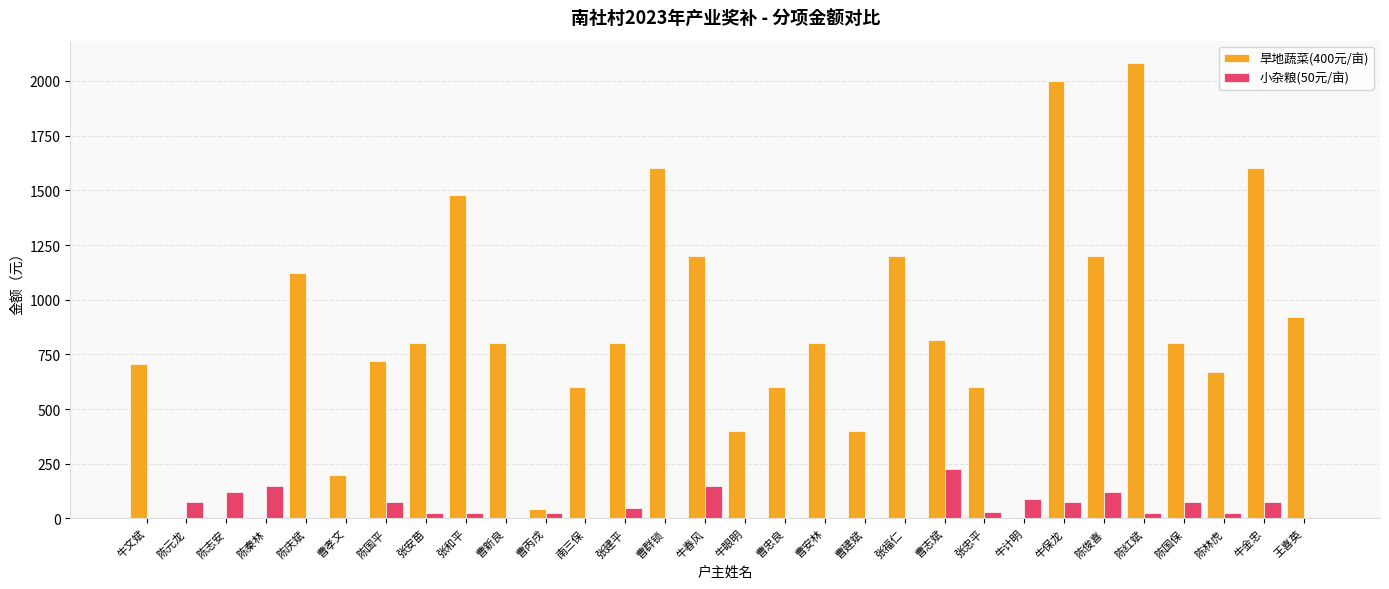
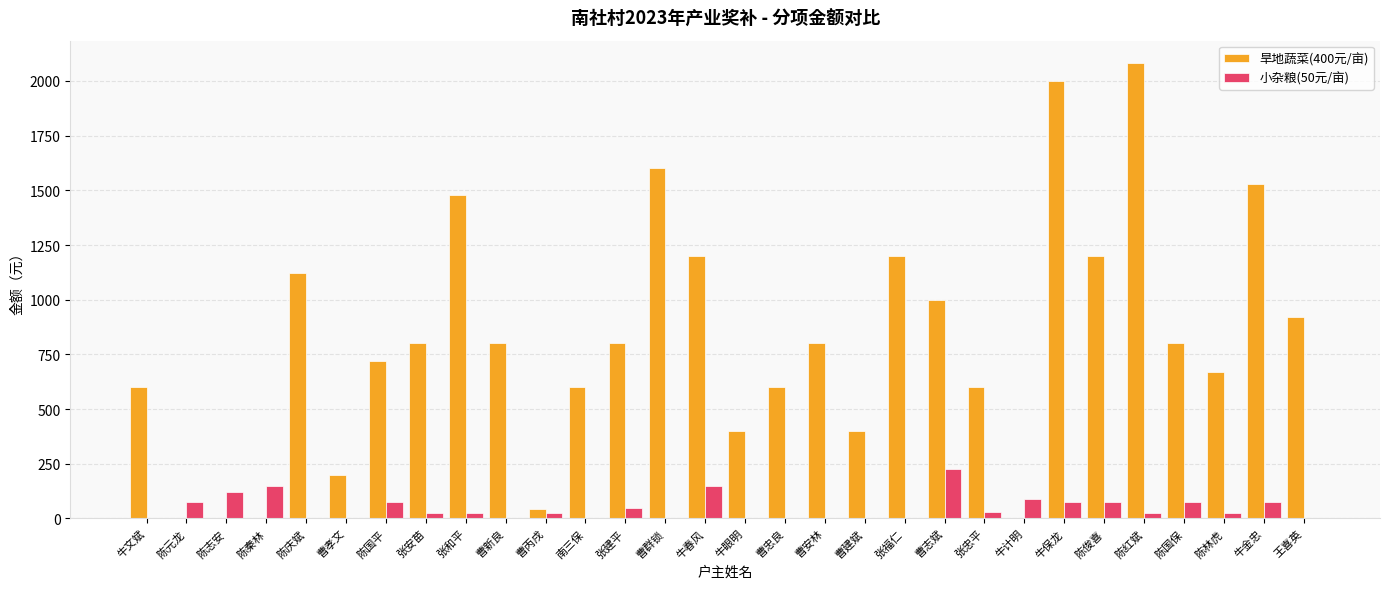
  {
    "旱地蔬菜(400元/亩)": {
-     "牛文斌": 710,
+     "牛文斌": 600,
      "陈元龙": 0,
      "陈志安": 0,
      "陈秦林": 0,
      "陈庆斌": 1120,
      "曹孝文": 200,
      "陈国平": 720,
      "张安苗": 800,
      "张和平": 1480,
      "曹新良": 800,
      "曹丙戌": 50,
      "南三保": 600,
      "张建平": 800,
      "曹群锁": 1600,
      "牛春风": 1200,
      "牛眼明": 400,
      "曹忠良": 600,
      "曹安林": 800,
      "曹建斌": 400,
      "张福仁": 1200,
-     "曹志斌": 810,
+     "曹志斌": 1000,
      "张忠平": 600,
      "牛计明": 0,
      "牛保龙": 2000,
      "陈俊喜": 1200,
      "陈红斌": 2080,
      "陈国保": 800,
      "陈林虎": 670,
-     "牛金忠": 1600,
+     "牛金忠": 1530,
      "王喜英": 920
    },
    "小杂粮(50元/亩)": {
      "牛文斌": 0,
      "陈元龙": 80,
      "陈志安": 120,
      "陈秦林": 150,
      "陈庆斌": 0,
      "曹孝文": 0,
      "陈国平": 80,
      "张安苗": 30,
      "张和平": 30,
      "曹新良": 0,
      "曹丙戌": 30,
      "南三保": 0,
      "张建平": 50,
      "曹群锁": 0,
      "牛春风": 150,
      "牛眼明": 0,
      "曹忠良": 0,
      "曹安林": 0,
      "曹建斌": 0,
      "张福仁": 0,
      "曹志斌": 230,
      "张忠平": 30,
      "牛计明": 90,
      "牛保龙": 80,
-     "陈俊喜": 120,
+     "陈俊喜": 80,
      "陈红斌": 30,
      "陈国保": 80,
      "陈林虎": 30,
      "牛金忠": 80,
      "王喜英": 0
    }
  }
